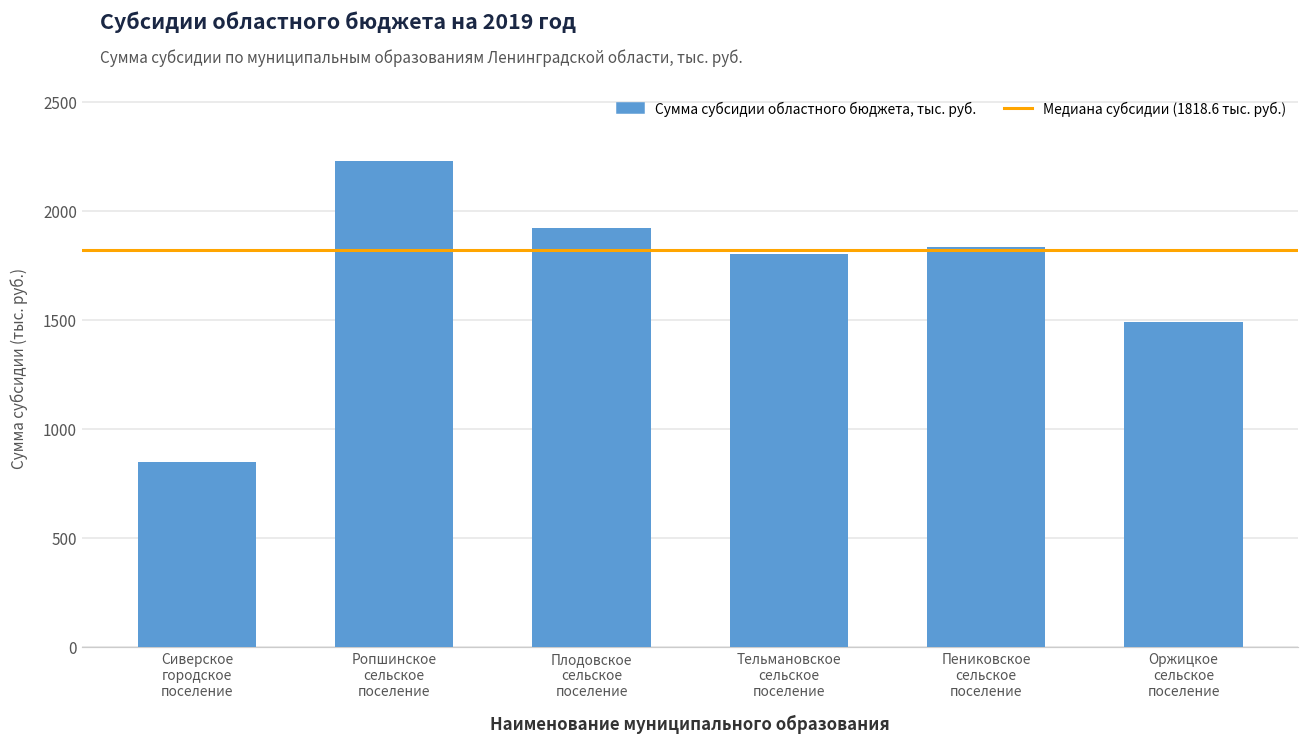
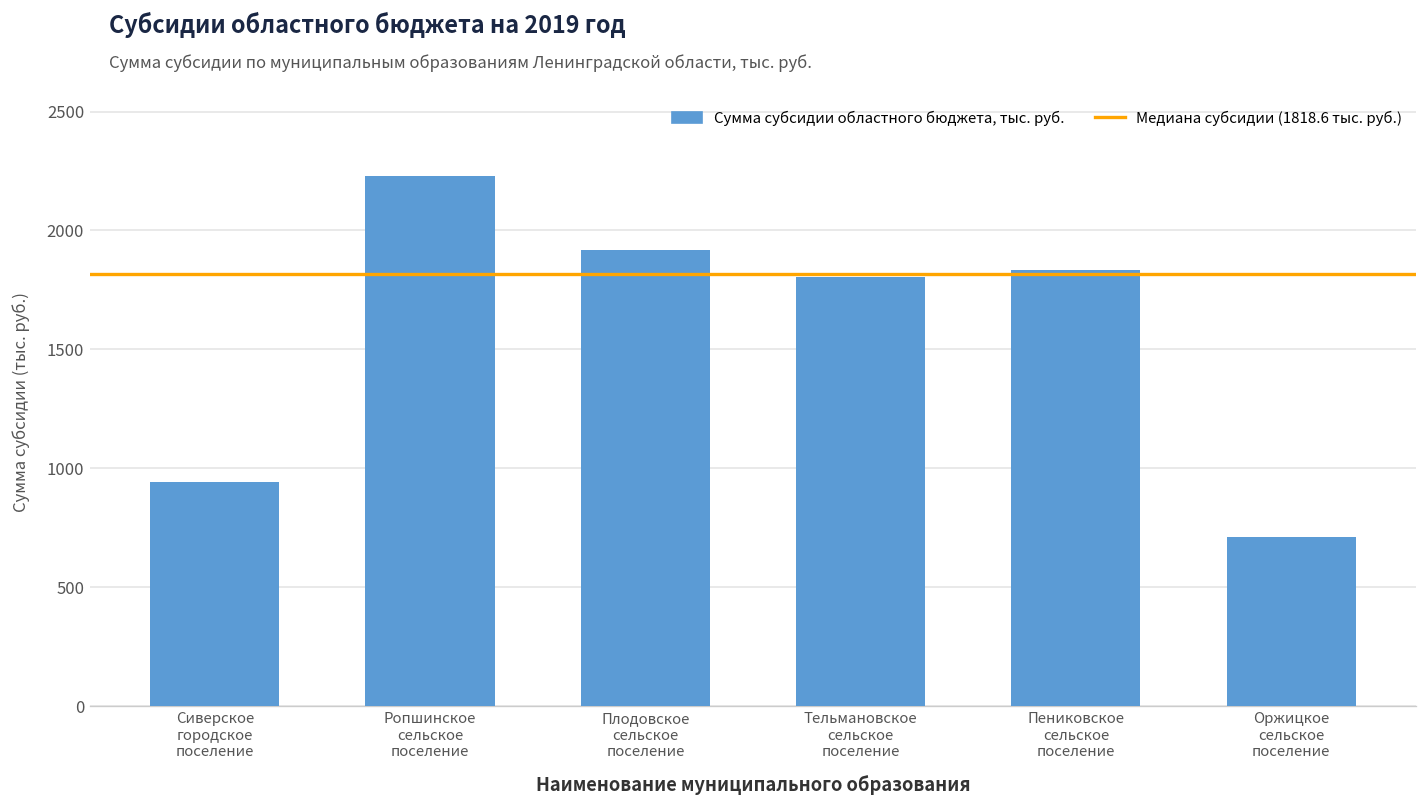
  {
-   "Сиверское городское поселение": 850,
+   "Сиверское городское поселение": 940,
    "Ропшинское сельское поселение": 2230,
    "Плодовское сельское поселение": 1920,
    "Тельмановское сельское поселение": 1800,
    "Пениковское сельское поселение": 1830,
-   "Оржицкое сельское поселение": 1490
+   "Оржицкое сельское поселение": 710
  }
